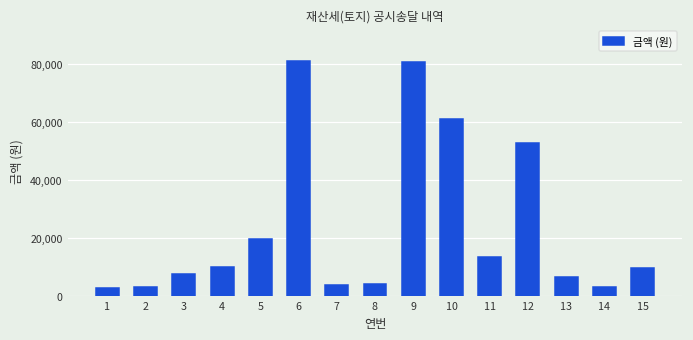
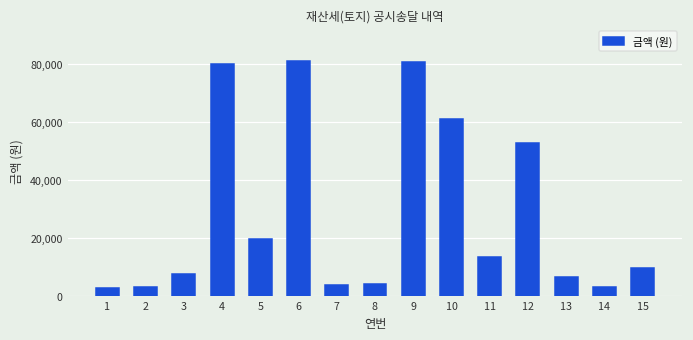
  {
    "1": "3,000",
    "2": "3,000",
    "3": "8,000",
-   "4": "10,000",
+   "4": "80,000",
    "5": "20,000",
    "6": "81,000",
    "7": "4,000",
    "8": "4,000",
    "9": "81,000",
    "10": "61,000",
    "11": "13,000",
    "12": "53,000",
    "13": "6,000",
    "14": "3,000",
    "15": "9,000"
  }
